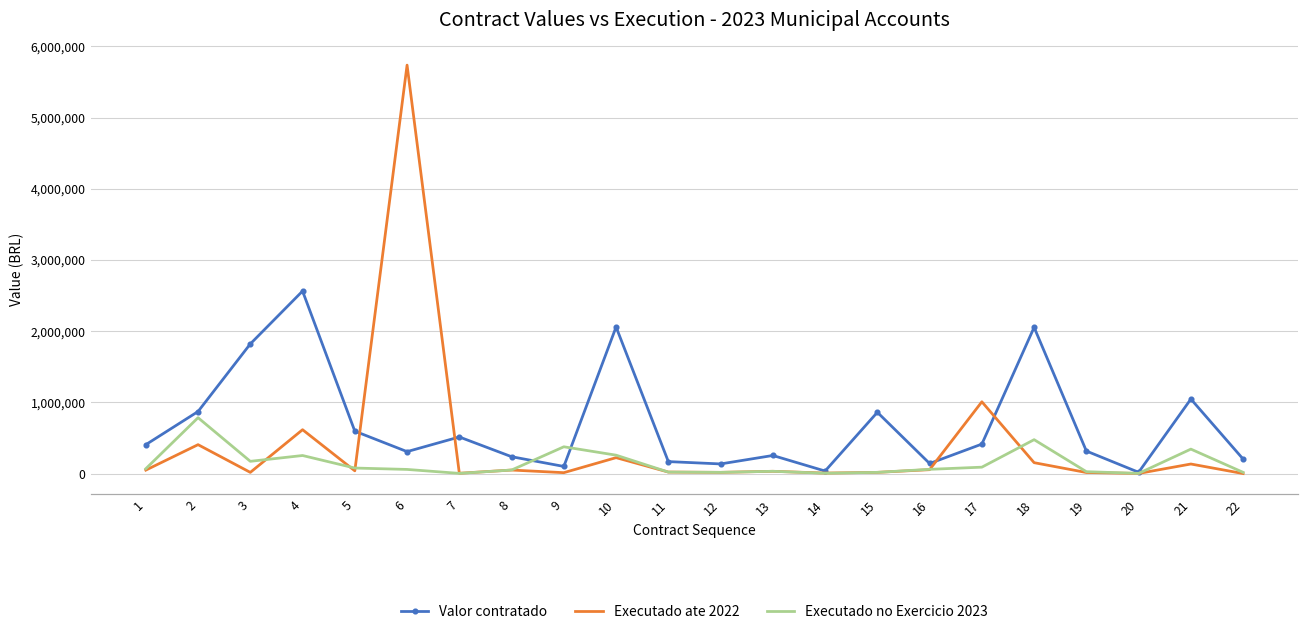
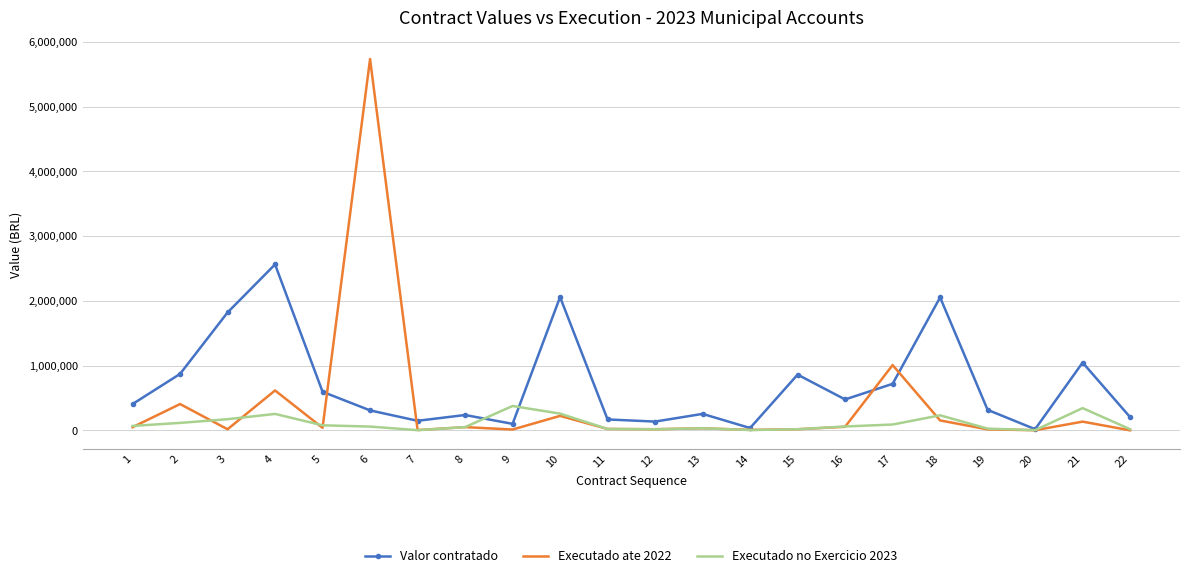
  {
    "Valor contratado": {
      "1": "400,000",
      "2": "900,000",
      "3": "1,800,000",
      "4": "2,600,000",
      "5": "600,000",
      "6": "300,000",
-     "7": "500,000",
+     "7": "100,000",
      "8": "200,000",
      "9": "100,000",
      "10": "2,100,000",
      "11": "200,000",
      "12": "100,000",
      "13": "300,000",
      "15": "900,000",
-     "16": "100,000",
-     "17": "400,000",
+     "16": "500,000",
+     "17": "700,000",
      "18": "2,100,000",
      "19": "300,000",
      "21": "1,000,000",
      "22": "200,000"
    },
    "Executado ate 2022": {
      "2": "400,000",
      "3": "0",
      "4": "600,000",
      "5": "0",
      "6": "5,700,000",
      "9": "0",
      "17": "1,000,000",
      "18": "200,000",
      "21": "100,000"
    },
    "Executado no Exercicio 2023": {
-     "2": "800,000",
+     "2": "100,000",
      "3": "200,000",
      "4": "300,000",
      "5": "100,000",
      "6": "100,000",
      "9": "400,000",
      "17": "100,000",
-     "18": "500,000",
+     "18": "200,000",
      "21": "300,000"
    }
  }
